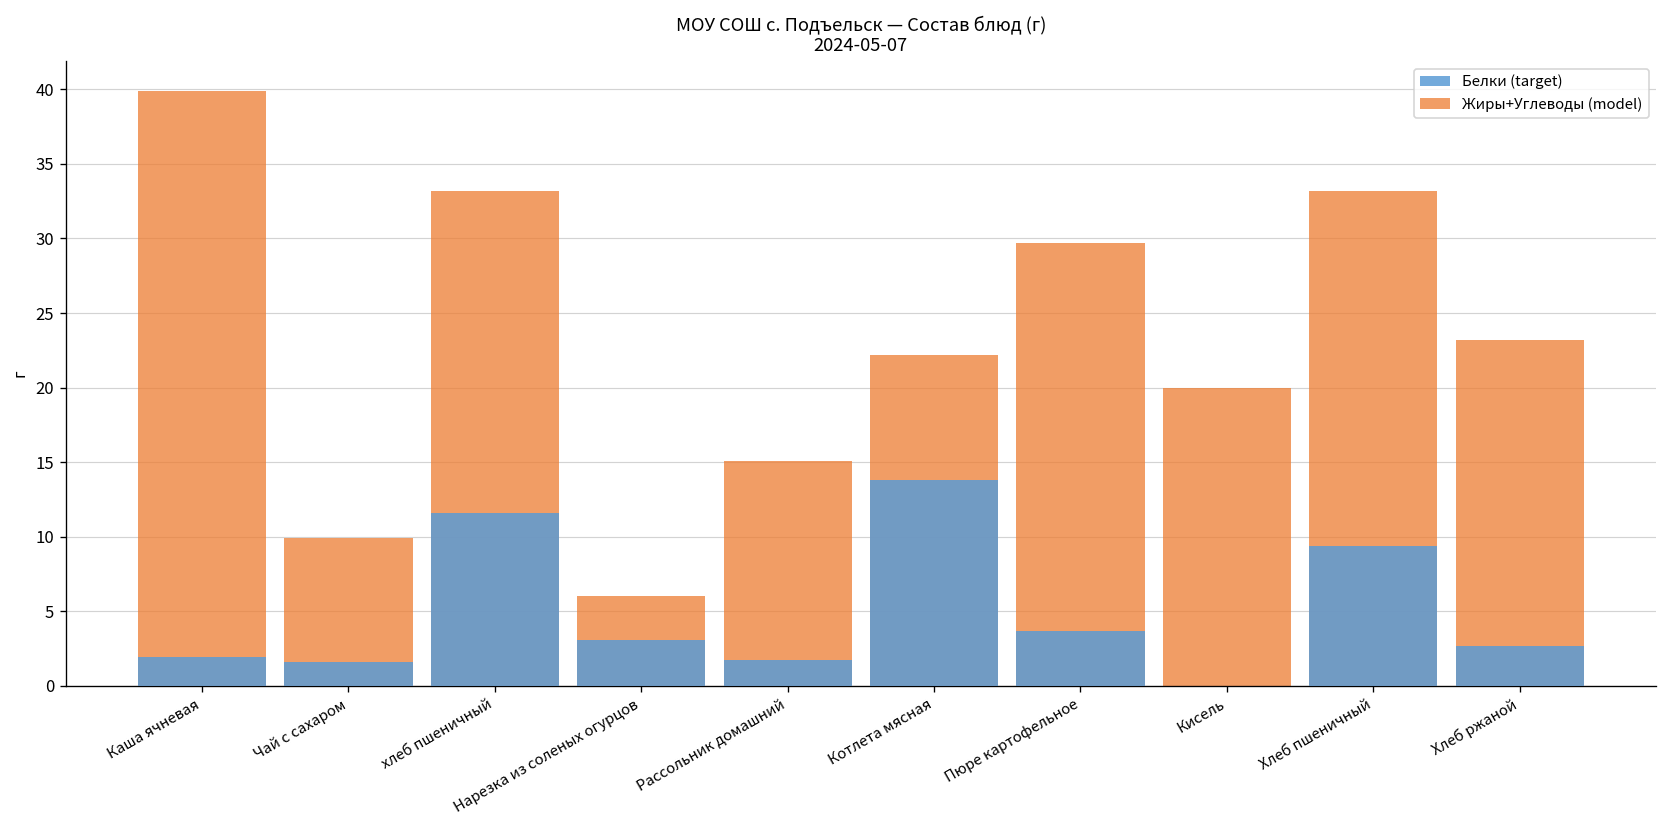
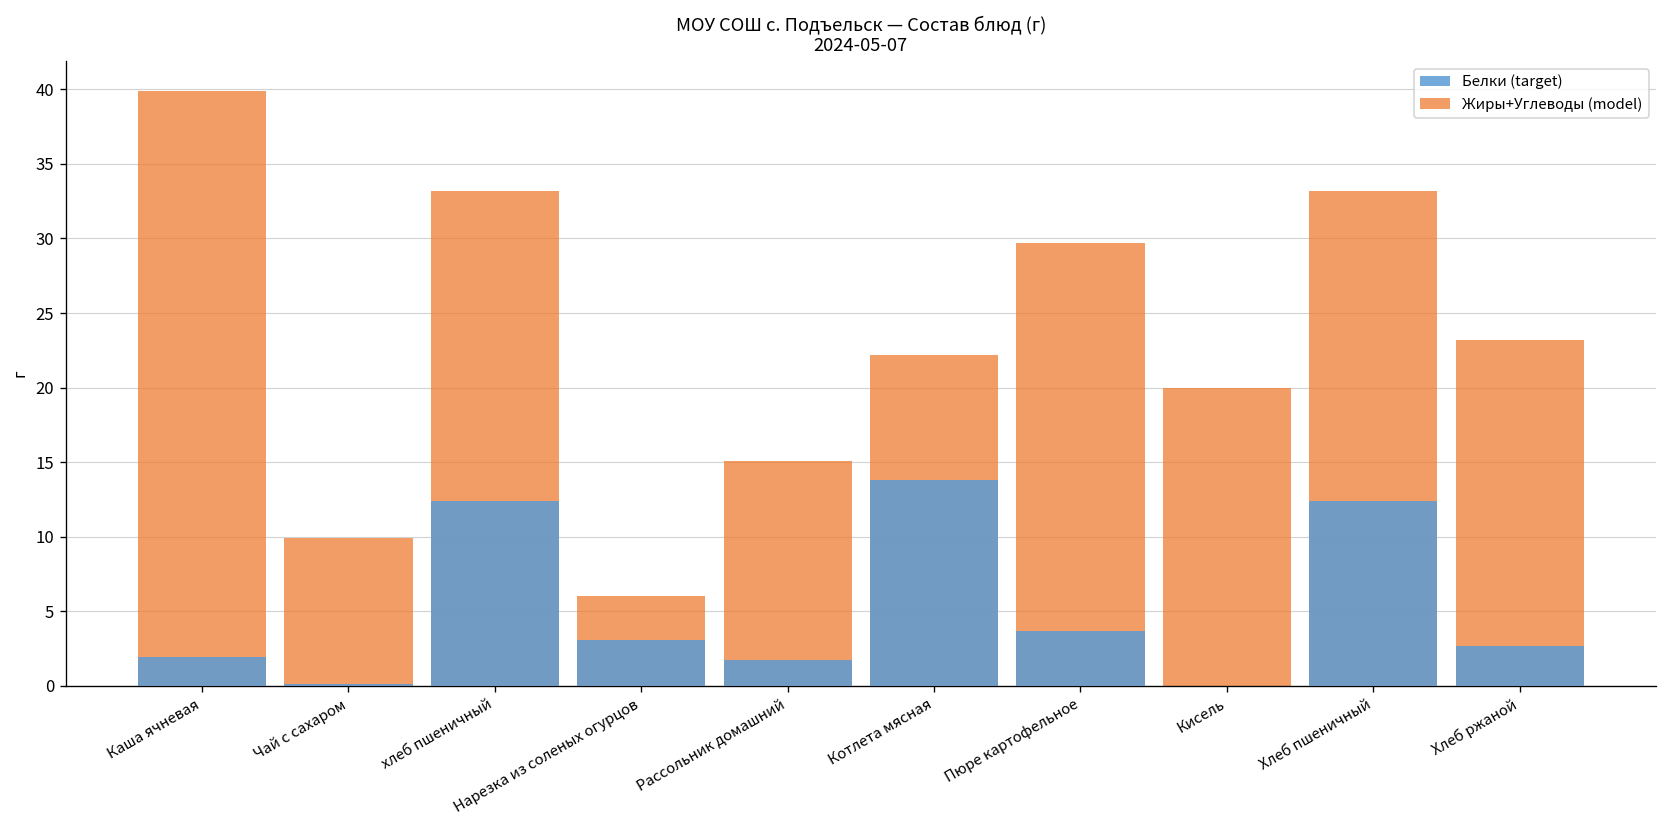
  {
    "Белки (target)": {
-     "Чай с сахаром": 1.6,
-     "хлеб пшеничный": 11.6,
+     "Чай с сахаром": 0.1,
+     "хлеб пшеничный": 12.4,
      "Кисель": 0.0,
-     "Хлеб пшеничный": 9.4
+     "Хлеб пшеничный": 12.4
    },
    "Жиры+Углеводы (model)": {
      "Каша ячневая": 39.9,
      "Чай с сахаром": 9.9,
      "хлеб пшеничный": 33.2,
      "Нарезка из соленых огурцов": 6.0,
      "Рассольник домашний": 15.1,
      "Котлета мясная": 22.2,
      "Пюре картофельное": 29.7,
      "Кисель": 20.0,
      "Хлеб пшеничный": 33.2,
      "Хлеб ржаной": 23.2
    }
  }
